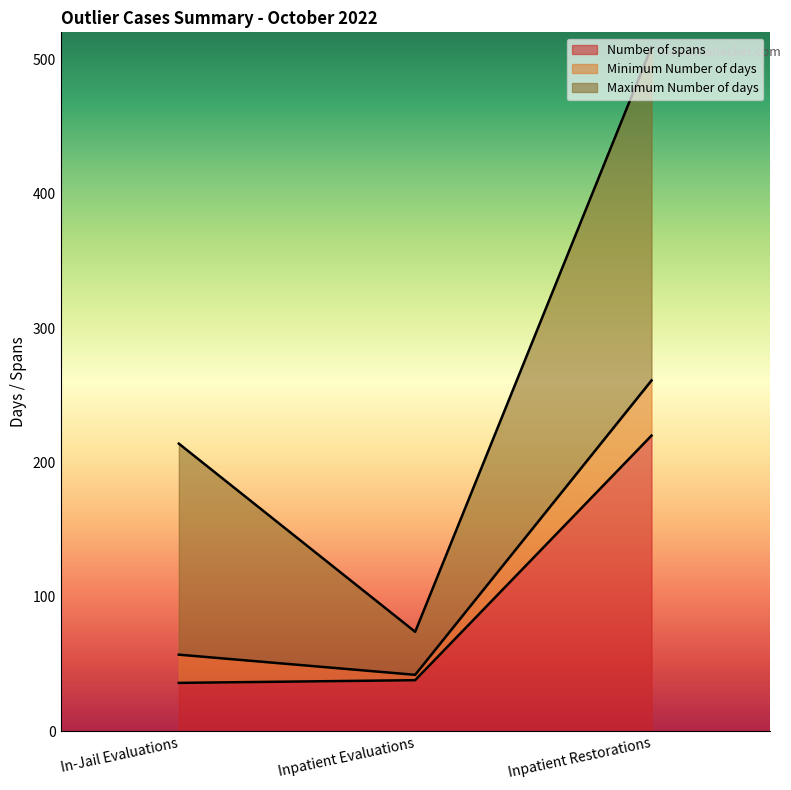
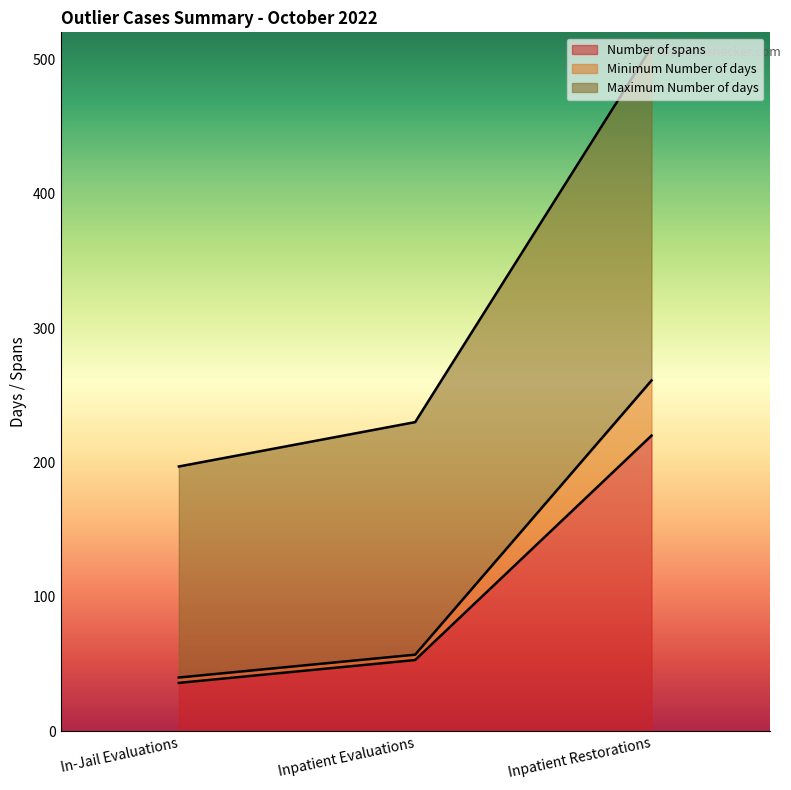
  {
    "Number of spans": {
      "In-Jail Evaluations": 36,
-     "Inpatient Evaluations": 38,
+     "Inpatient Evaluations": 53,
      "Inpatient Restorations": 220
    },
    "Minimum Number of days": {
-     "In-Jail Evaluations": 21,
+     "In-Jail Evaluations": 4,
      "Inpatient Evaluations": 4,
      "Inpatient Restorations": 41
    },
    "Maximum Number of days": {
      "In-Jail Evaluations": 157,
-     "Inpatient Evaluations": 32
+     "Inpatient Evaluations": 173
    }
  }
